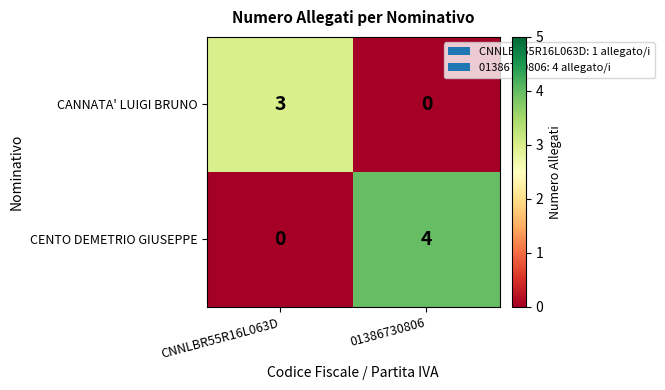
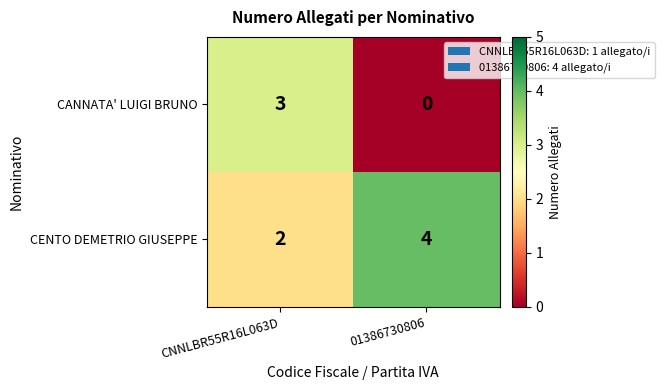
  {
    "CANNATA' LUIGI BRUNO": {
      "CNNLBR55R16L063D": 3,
      "01386730806": 0
    },
    "CENTO DEMETRIO GIUSEPPE": {
-     "CNNLBR55R16L063D": 0,
+     "CNNLBR55R16L063D": 2,
      "01386730806": 4
    }
  }
